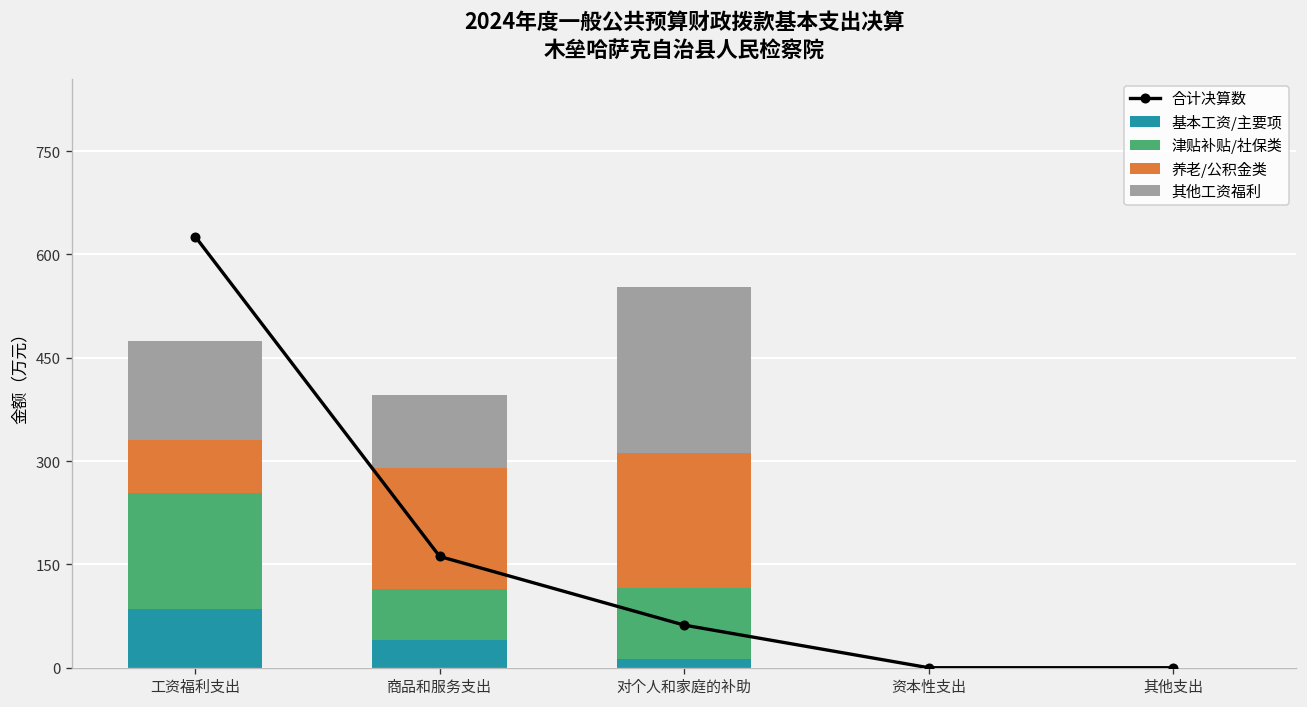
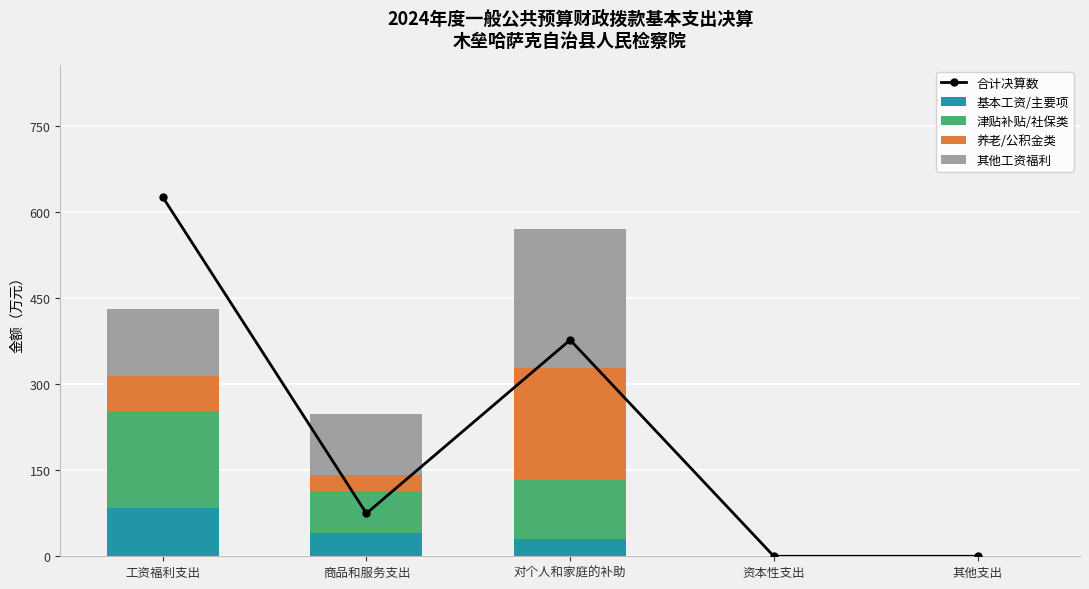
  {
    "基本工资/主要项": {
      "工资福利支出": 80,
      "商品和服务支出": 40,
-     "对个人和家庭的补助": 10,
+     "对个人和家庭的补助": 30,
      "资本性支出": 0,
      "其他支出": 0
    },
    "合计决算数": {
      "工资福利支出": 630,
-     "商品和服务支出": 160,
-     "对个人和家庭的补助": 60,
+     "商品和服务支出": 70,
+     "对个人和家庭的补助": 380,
      "资本性支出": 0,
      "其他支出": 0
    },
    "津贴补贴/社保类": {
      "工资福利支出": 170,
      "商品和服务支出": 70,
      "对个人和家庭的补助": 100,
      "资本性支出": 0,
      "其他支出": 0
    },
    "养老/公积金类": {
-     "工资福利支出": 80,
-     "商品和服务支出": 170,
+     "工资福利支出": 60,
+     "商品和服务支出": 30,
      "对个人和家庭的补助": 190,
      "资本性支出": 0,
      "其他支出": 0
    },
    "其他工资福利": {
-     "工资福利支出": 140,
+     "工资福利支出": 120,
      "商品和服务支出": 110,
      "对个人和家庭的补助": 240,
      "资本性支出": 0,
      "其他支出": 0
    }
  }
